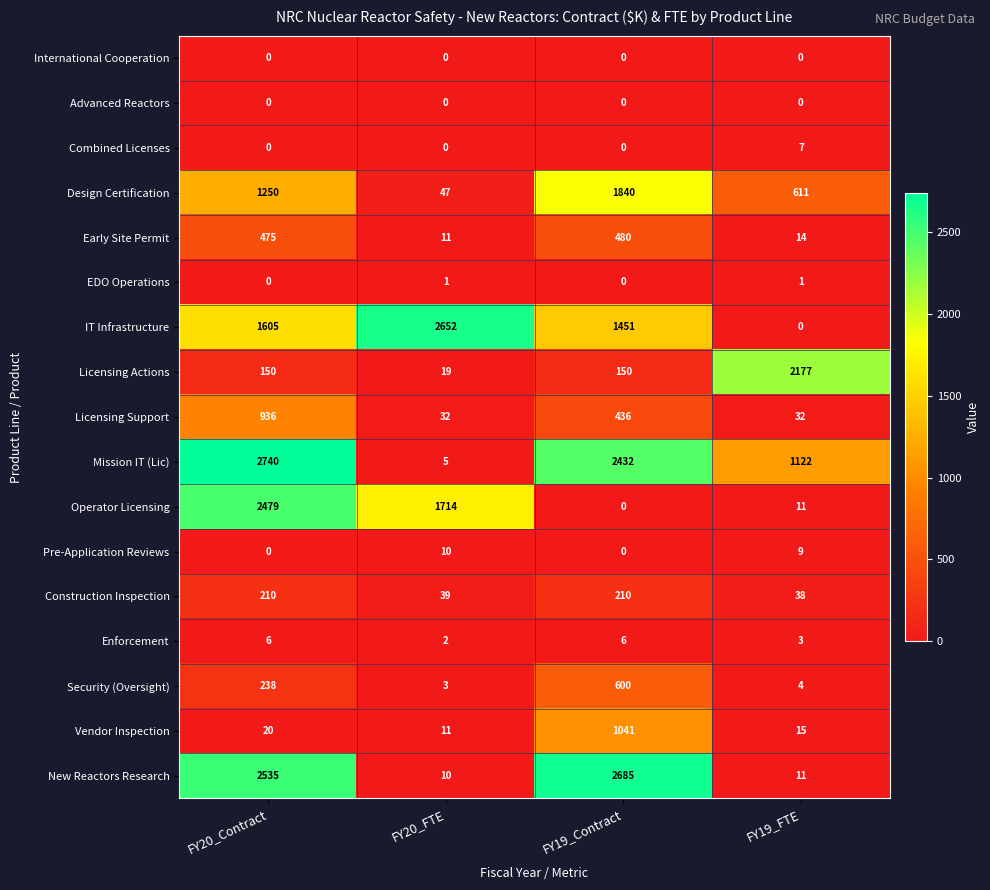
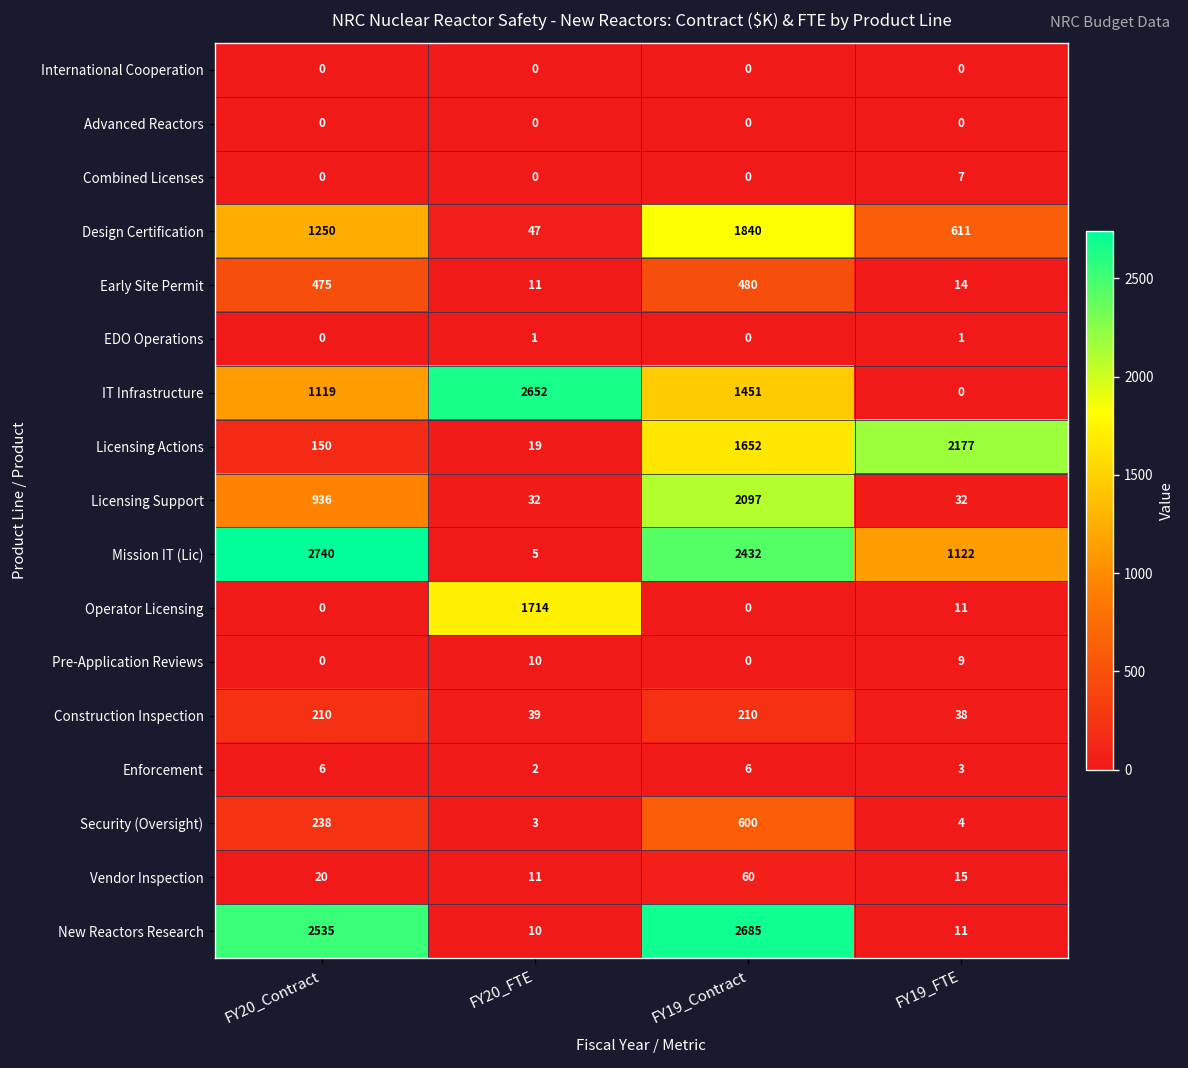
  {
    "International Cooperation": {
      "FY20_Contract": 0,
      "FY20_FTE": 0,
      "FY19_Contract": 0,
      "FY19_FTE": 0
    },
    "Advanced Reactors": {
      "FY20_Contract": 0,
      "FY20_FTE": 0,
      "FY19_Contract": 0,
      "FY19_FTE": 0
    },
    "Combined Licenses": {
      "FY20_Contract": 0,
      "FY20_FTE": 0,
      "FY19_Contract": 0,
      "FY19_FTE": 7
    },
    "Design Certification": {
      "FY20_Contract": 1250,
      "FY20_FTE": 47,
      "FY19_Contract": 1840,
      "FY19_FTE": 611
    },
    "Early Site Permit": {
      "FY20_Contract": 475,
      "FY20_FTE": 11,
      "FY19_Contract": 480,
      "FY19_FTE": 14
    },
    "EDO Operations": {
      "FY20_Contract": 0,
      "FY20_FTE": 1,
      "FY19_Contract": 0,
      "FY19_FTE": 1
    },
    "IT Infrastructure": {
-     "FY20_Contract": 1605,
+     "FY20_Contract": 1119,
      "FY20_FTE": 2652,
      "FY19_Contract": 1451,
      "FY19_FTE": 0
    },
    "Licensing Actions": {
      "FY20_Contract": 150,
      "FY20_FTE": 19,
-     "FY19_Contract": 150,
+     "FY19_Contract": 1652,
      "FY19_FTE": 2177
    },
    "Licensing Support": {
      "FY20_Contract": 936,
      "FY20_FTE": 32,
-     "FY19_Contract": 436,
+     "FY19_Contract": 2097,
      "FY19_FTE": 32
    },
    "Mission IT (Lic)": {
      "FY20_Contract": 2740,
      "FY20_FTE": 5,
      "FY19_Contract": 2432,
      "FY19_FTE": 1122
    },
    "Operator Licensing": {
-     "FY20_Contract": 2479,
+     "FY20_Contract": 0,
      "FY20_FTE": 1714,
      "FY19_Contract": 0,
      "FY19_FTE": 11
    },
    "Pre-Application Reviews": {
      "FY20_Contract": 0,
      "FY20_FTE": 10,
      "FY19_Contract": 0,
      "FY19_FTE": 9
    },
    "Construction Inspection": {
      "FY20_Contract": 210,
      "FY20_FTE": 39,
      "FY19_Contract": 210,
      "FY19_FTE": 38
    },
    "Enforcement": {
      "FY20_Contract": 6,
      "FY20_FTE": 2,
      "FY19_Contract": 6,
      "FY19_FTE": 3
    },
    "Security (Oversight)": {
      "FY20_Contract": 238,
      "FY20_FTE": 3,
      "FY19_Contract": 600,
      "FY19_FTE": 4
    },
    "Vendor Inspection": {
      "FY20_Contract": 20,
      "FY20_FTE": 11,
-     "FY19_Contract": 1041,
+     "FY19_Contract": 60,
      "FY19_FTE": 15
    },
    "New Reactors Research": {
      "FY20_Contract": 2535,
      "FY20_FTE": 10,
      "FY19_Contract": 2685,
      "FY19_FTE": 11
    }
  }
